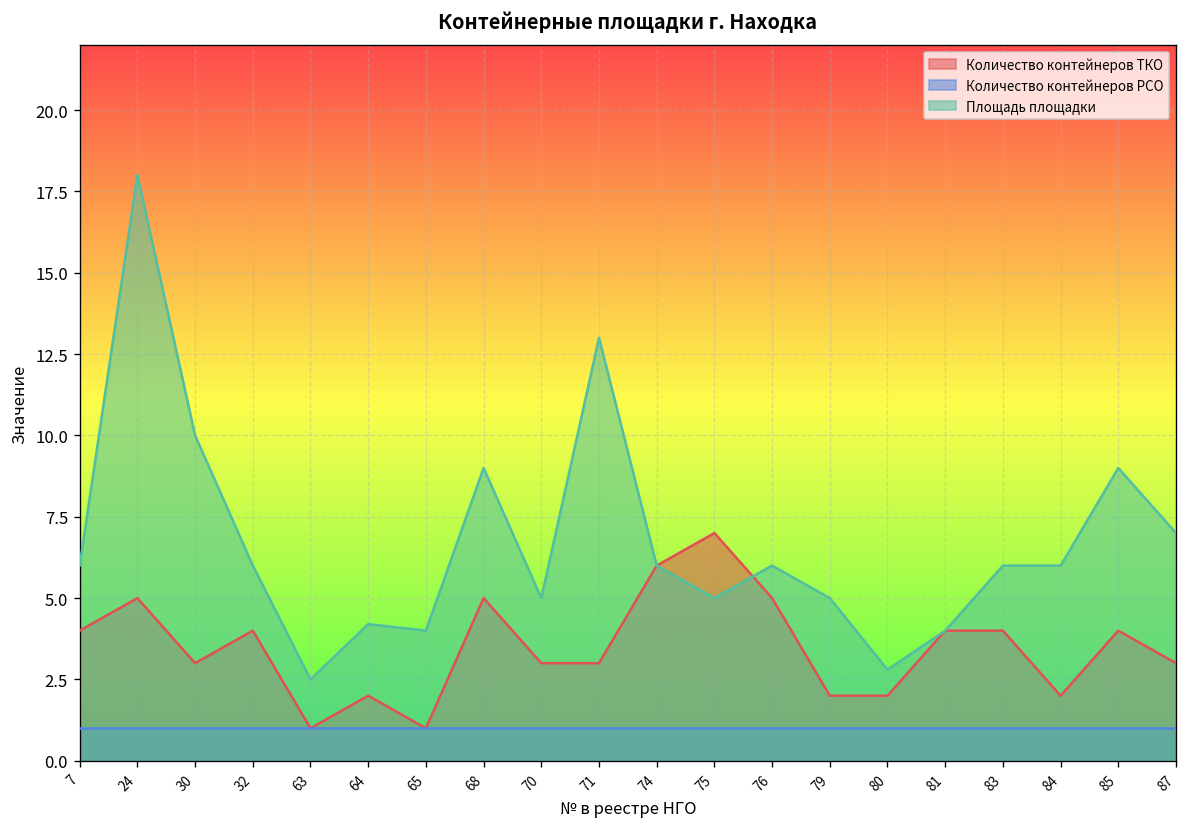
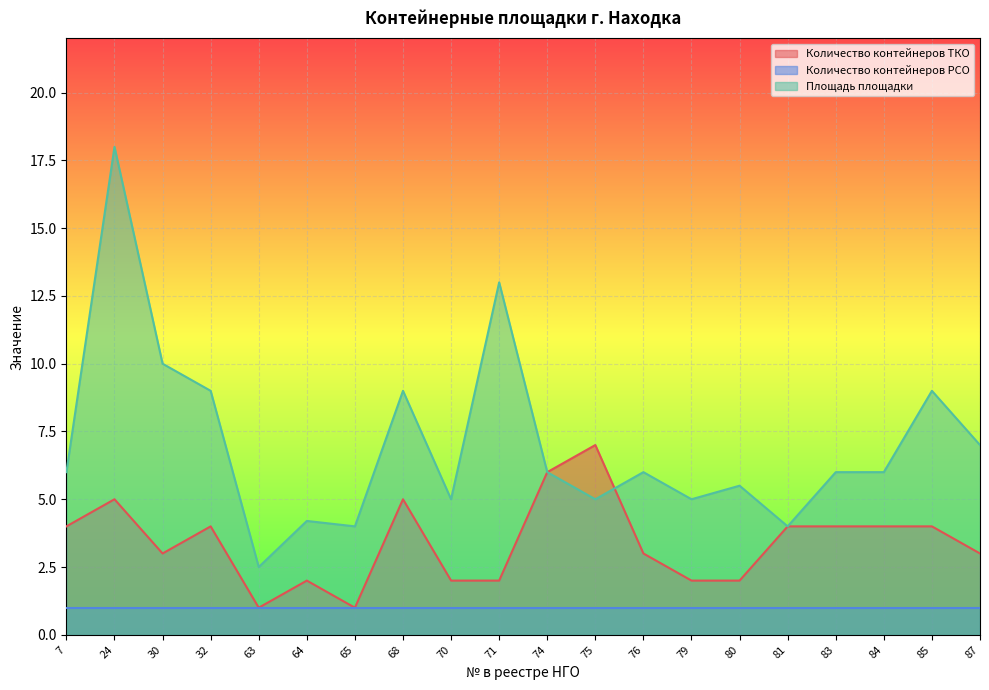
  {
    "Количество контейнеров ТКО": {
      "7": 4,
      "24": 5,
      "30": 3,
      "32": 4,
      "64": 2,
      "68": 5,
-     "70": 3,
-     "71": 3,
+     "70": 2,
+     "71": 2,
      "75": 7,
-     "76": 5,
+     "76": 3,
      "79": 2,
      "80": 2,
      "83": 4,
-     "84": 2,
+     "84": 4,
      "85": 4,
      "87": 3
    },
    "Количество контейнеров РСО": {
      "7": 1.0,
      "24": 1.0,
      "30": 1.0,
      "32": 1.0,
      "64": 1.0,
      "68": 1.0,
      "70": 1.0,
      "71": 1.0,
      "74": 1.0,
      "75": 1.0,
      "76": 1.0,
      "79": 1.0,
      "80": 1.0,
      "81": 1.0,
      "83": 1.0,
      "84": 1.0,
      "85": 1.0,
      "87": 1.0
    },
    "Площадь площадки": {
      "7": 6.0,
      "24": 18.0,
      "30": 10.0,
-     "32": 6,
+     "32": 9,
      "63": 2.5,
      "64": 4.2,
      "65": 4.0,
      "68": 9.0,
      "70": 5.0,
      "71": 13.0,
      "75": 5.0,
      "76": 6.0,
      "79": 5.0,
-     "80": 2.8,
+     "80": 5.5,
      "83": 6.0,
      "84": 6.0,
      "85": 9.0,
      "87": 7.0
    }
  }
